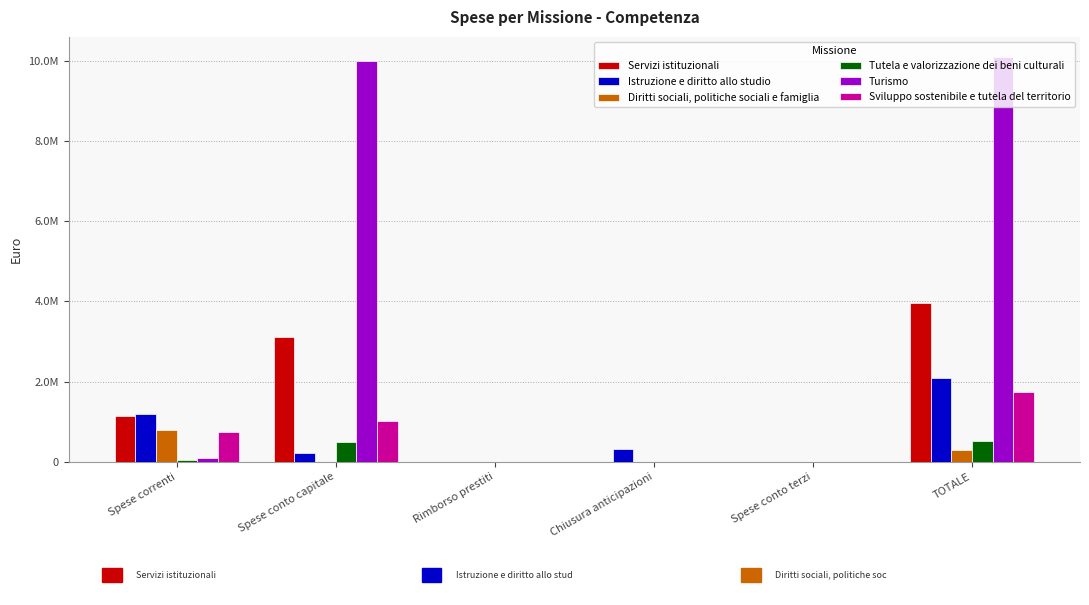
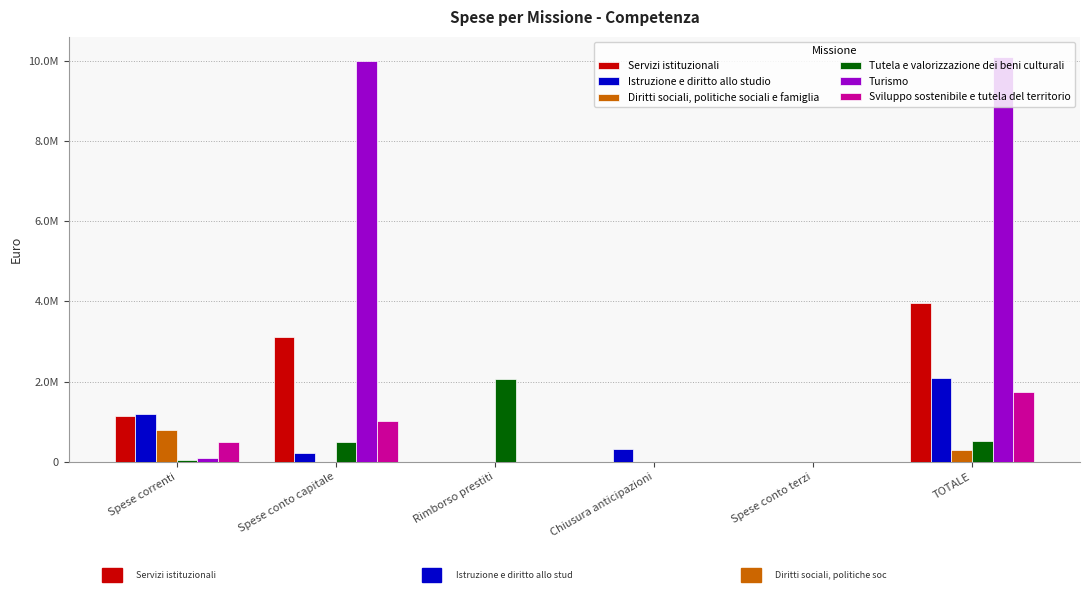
  {
    "Servizi istituzionali": {
      "Spese correnti": 1100000,
      "Spese conto capitale": 3100000,
      "Rimborso prestiti": 0,
      "Chiusura anticipazioni": 0,
      "Spese conto terzi": 0,
      "TOTALE": 4000000
    },
    "Istruzione e diritto allo studio": {
      "Spese correnti": 1200000,
      "Spese conto capitale": 200000,
      "Rimborso prestiti": 0,
      "Chiusura anticipazioni": 300000,
      "Spese conto terzi": 0,
      "TOTALE": 2100000
    },
    "Diritti sociali, politiche sociali e famiglia": {
      "Spese correnti": 800000,
      "Rimborso prestiti": 0,
      "Chiusura anticipazioni": 0,
      "Spese conto terzi": 0,
      "TOTALE": 300000
    },
    "Tutela e valorizzazione dei beni culturali": {
      "Spese conto capitale": 500000,
-     "Rimborso prestiti": 0,
+     "Rimborso prestiti": 2100000,
      "Chiusura anticipazioni": 0,
      "Spese conto terzi": 0,
      "TOTALE": 500000
    },
    "Turismo": {
      "Spese correnti": 100000,
      "Spese conto capitale": 10000000,
      "Rimborso prestiti": 0,
      "Chiusura anticipazioni": 0,
      "Spese conto terzi": 0
    },
    "Sviluppo sostenibile e tutela del territorio": {
-     "Spese correnti": 700000,
+     "Spese correnti": 500000,
      "Spese conto capitale": 1000000,
      "Rimborso prestiti": 0,
      "Chiusura anticipazioni": 0,
      "Spese conto terzi": 0,
      "TOTALE": 1700000
    }
  }
